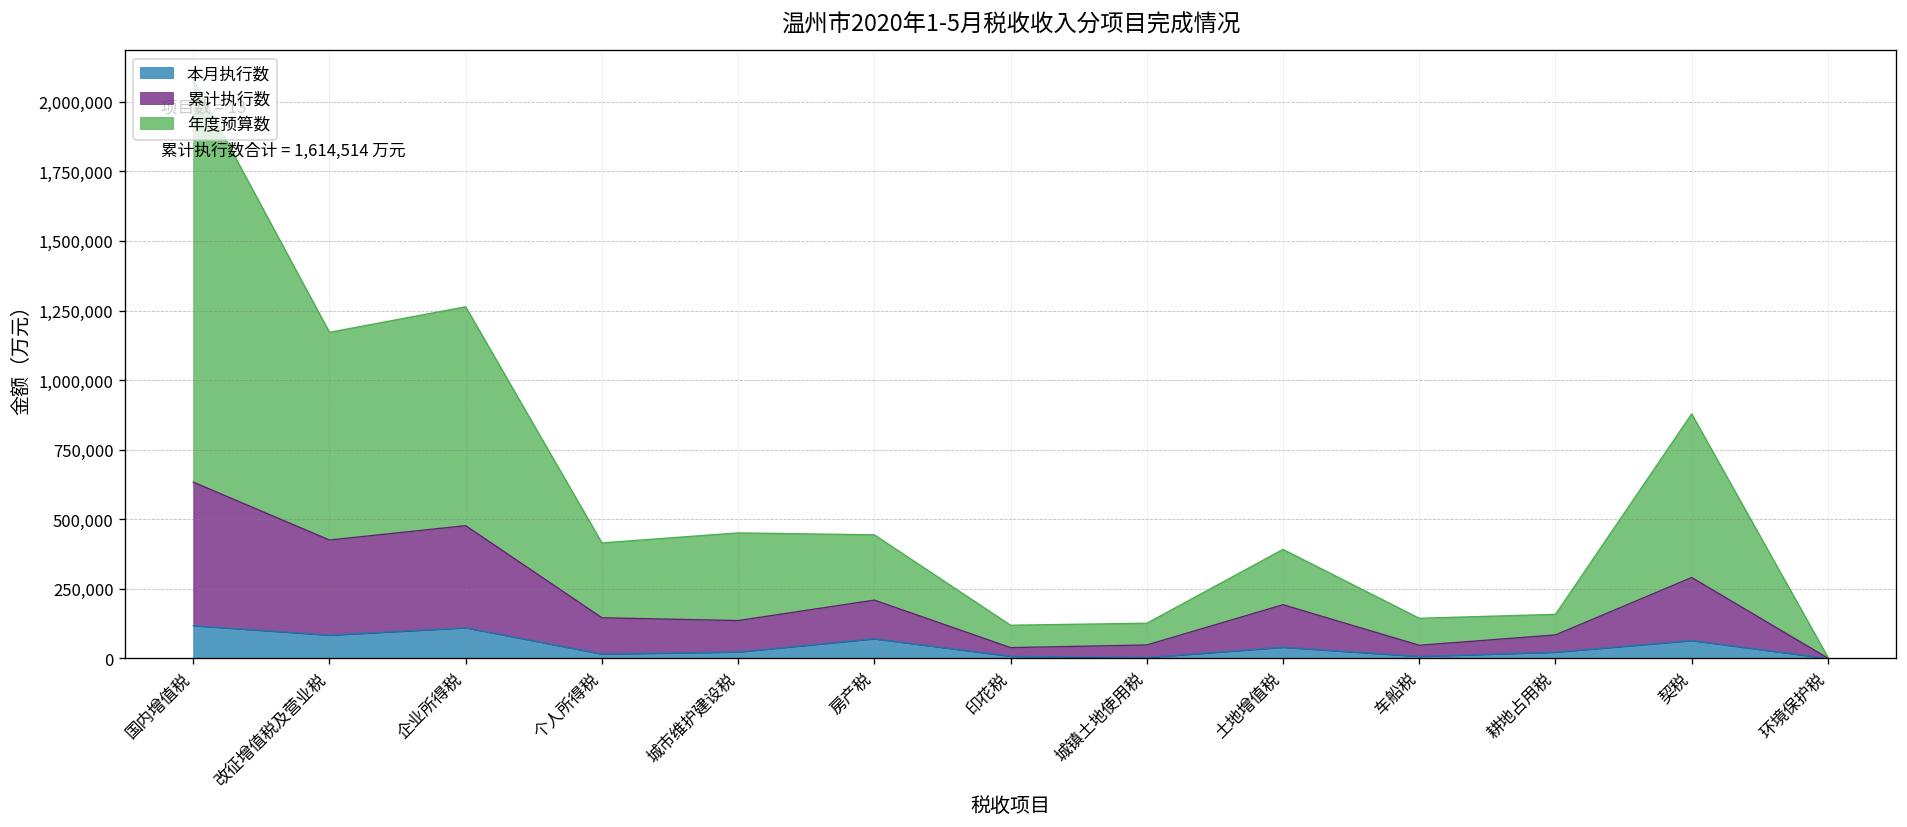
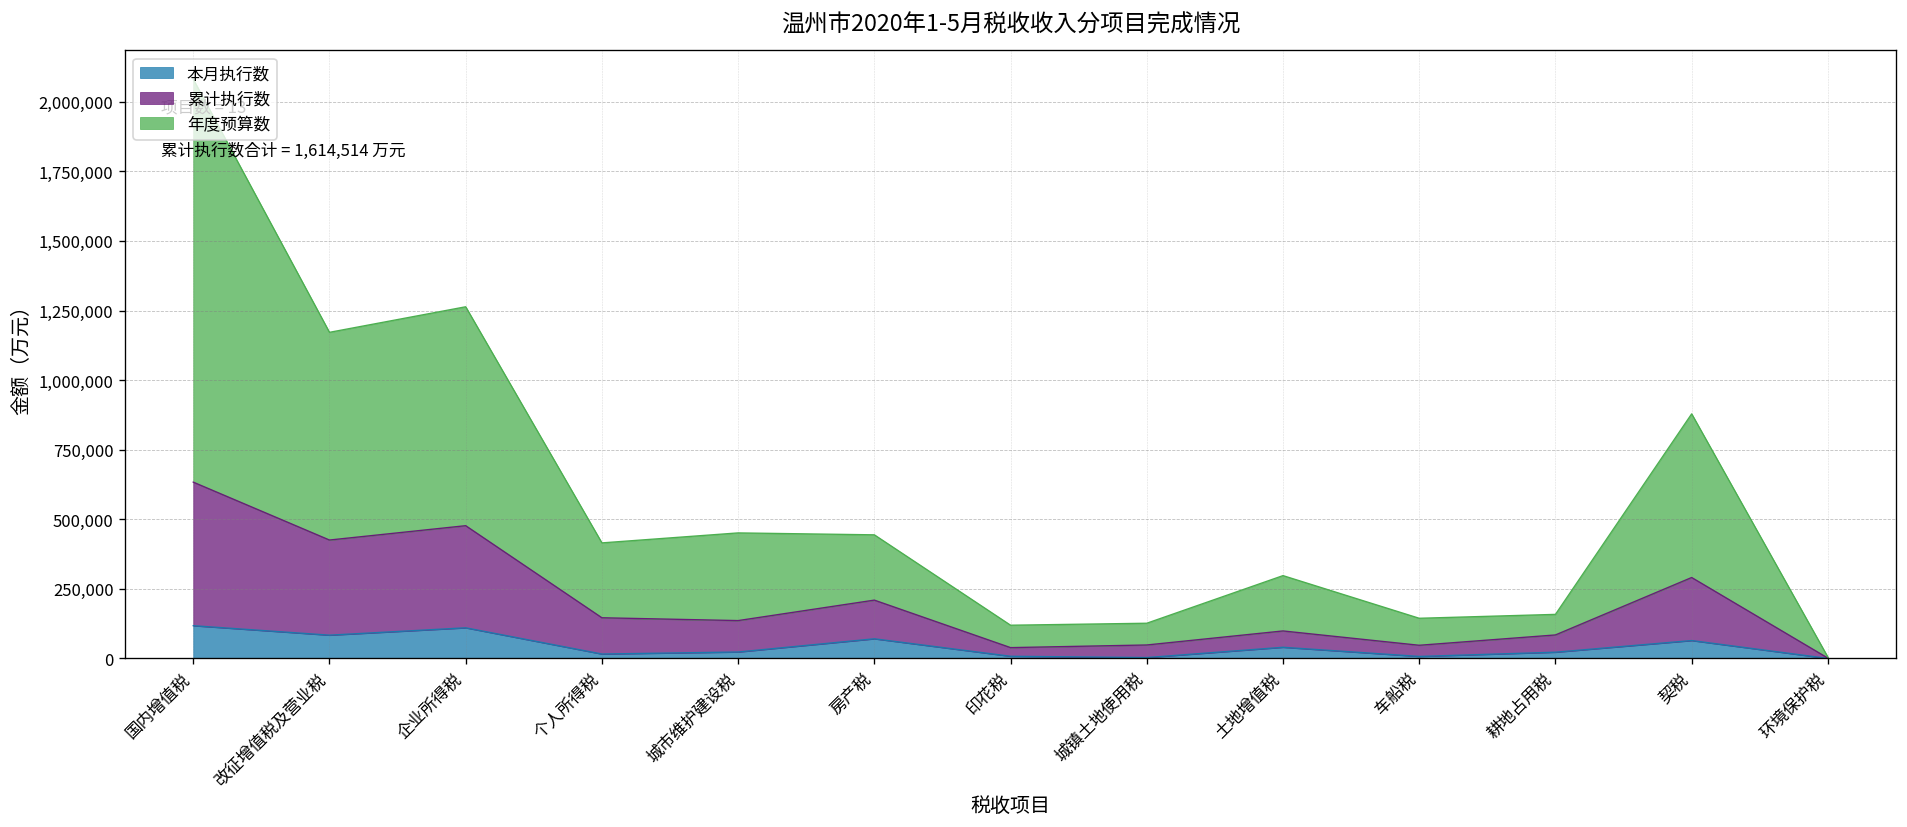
  {
    "本月执行数": {
      "国内增值税": "120,000",
      "改征增值税及营业税": "80,000",
      "企业所得税": "110,000",
      "个人所得税": "20,000",
      "城市维护建设税": "20,000",
      "房产税": "70,000",
      "印花税": "10,000",
      "城镇土地使用税": "0",
      "土地增值税": "40,000",
      "车船税": "10,000",
      "耕地占用税": "20,000",
      "契税": "60,000"
    },
    "累计执行数": {
      "国内增值税": "520,000",
      "改征增值税及营业税": "340,000",
      "企业所得税": "370,000",
      "个人所得税": "130,000",
      "城市维护建设税": "110,000",
      "房产税": "140,000",
      "印花税": "30,000",
      "城镇土地使用税": "50,000",
-     "土地增值税": "150,000",
+     "土地增值税": "60,000",
      "车船税": "40,000",
      "耕地占用税": "60,000",
      "契税": "230,000"
    },
    "年度预算数": {
      "改征增值税及营业税": "750,000",
      "企业所得税": "790,000",
      "个人所得税": "270,000",
      "城市维护建设税": "320,000",
      "房产税": "230,000",
      "印花税": "80,000",
      "城镇土地使用税": "80,000",
      "土地增值税": "200,000",
      "车船税": "100,000",
      "耕地占用税": "70,000",
      "契税": "590,000"
    }
  }
